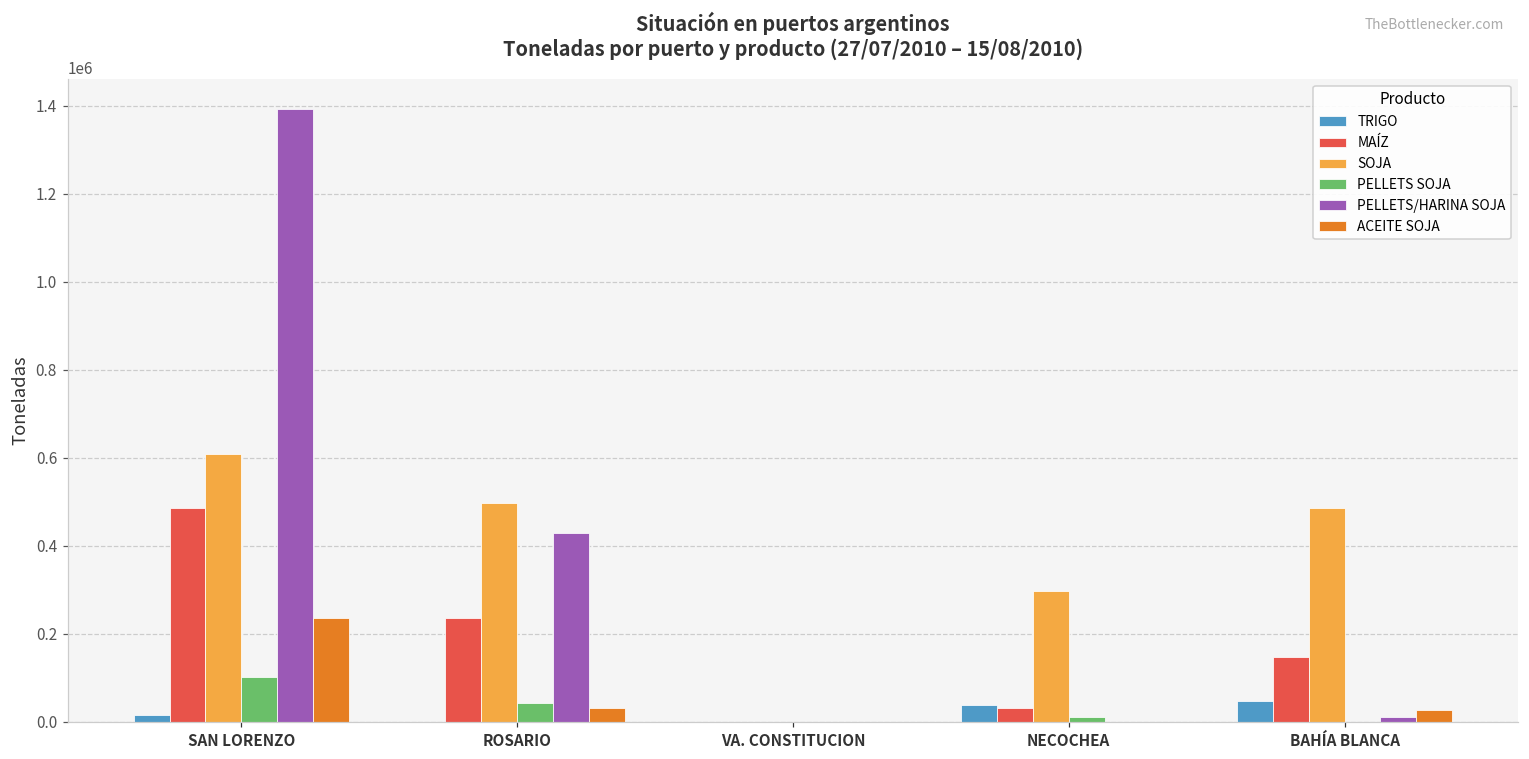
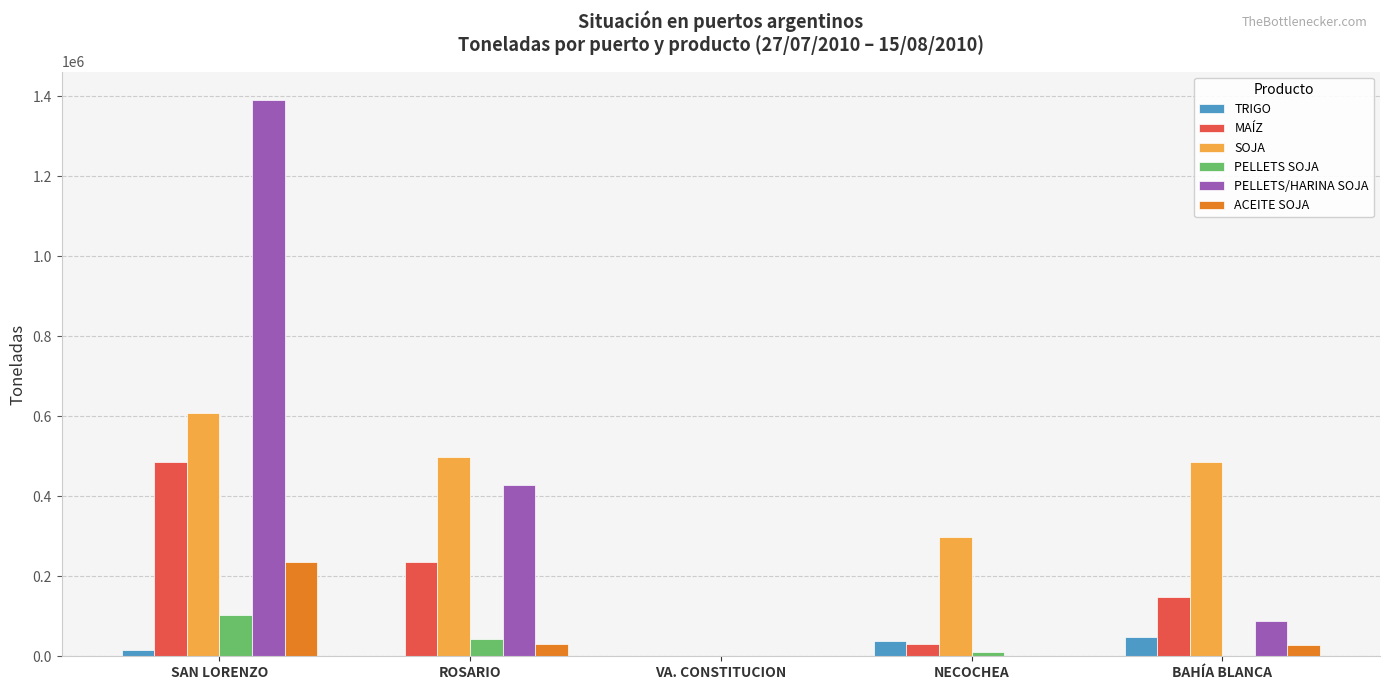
  {
    "TRIGO": {
      "SAN LORENZO": 20000,
      "ROSARIO": 0,
      "VA. CONSTITUCION": 0,
      "NECOCHEA": 40000,
      "BAHÍA BLANCA": 50000
    },
    "PELLETS SOJA": {
      "SAN LORENZO": 100000,
      "ROSARIO": 40000,
      "VA. CONSTITUCION": 0,
      "NECOCHEA": 10000,
      "BAHÍA BLANCA": 0
    },
    "PELLETS/HARINA SOJA": {
      "SAN LORENZO": 1390000,
      "ROSARIO": 430000,
      "VA. CONSTITUCION": 0,
      "NECOCHEA": 0,
-     "BAHÍA BLANCA": 10000
+     "BAHÍA BLANCA": 90000
    }
  }
